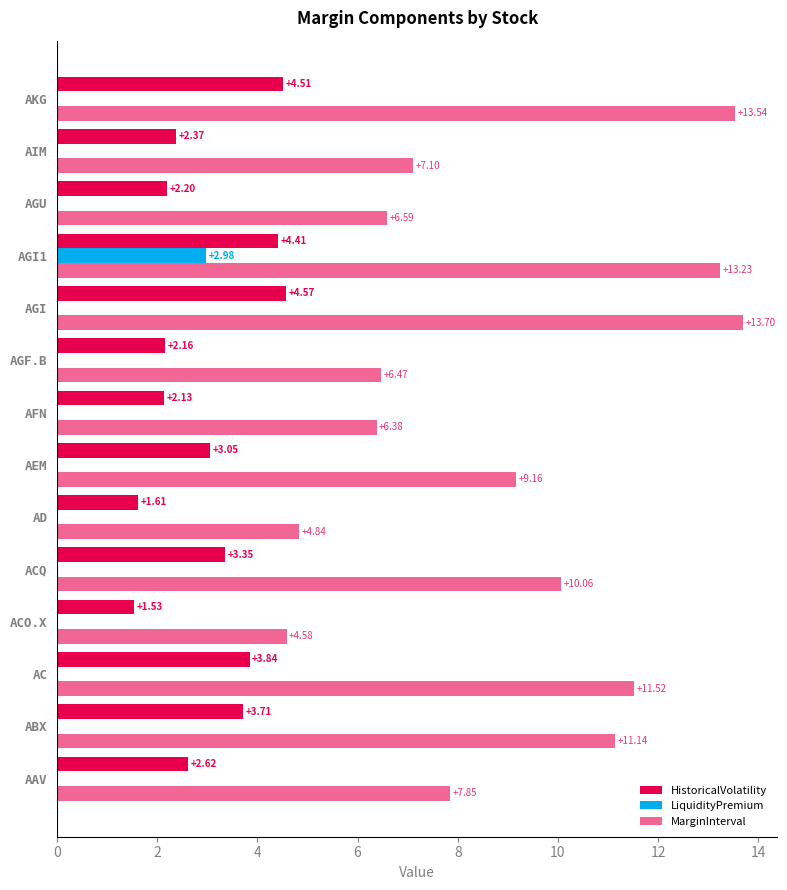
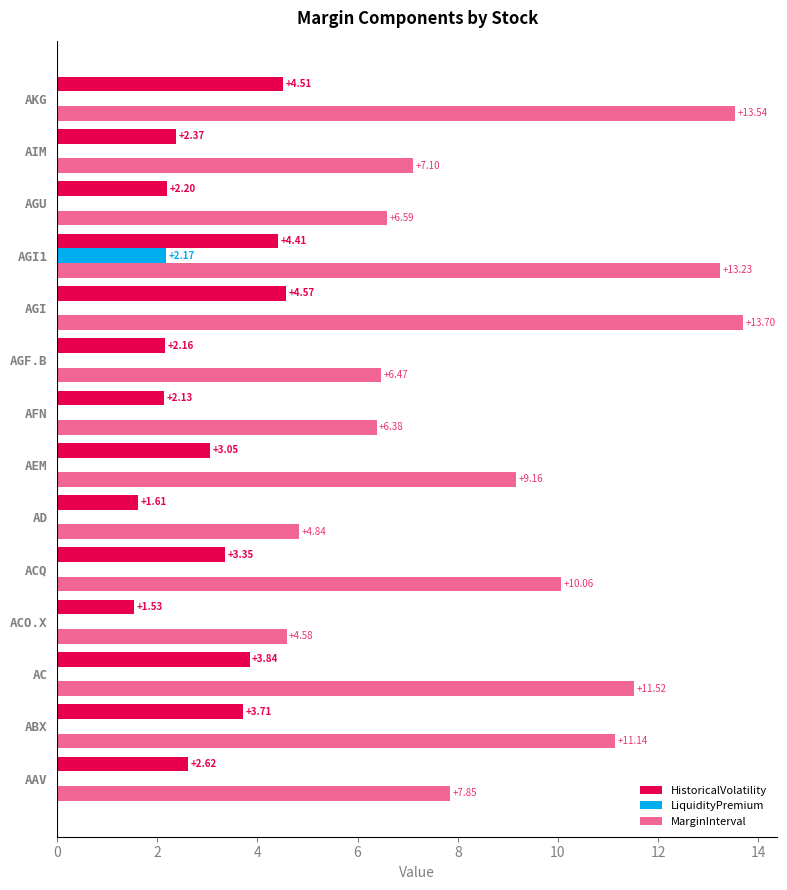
  {
    "LiquidityPremium": {
-     "AGI1": "+2.98"
+     "AGI1": "+2.17"
    }
  }
